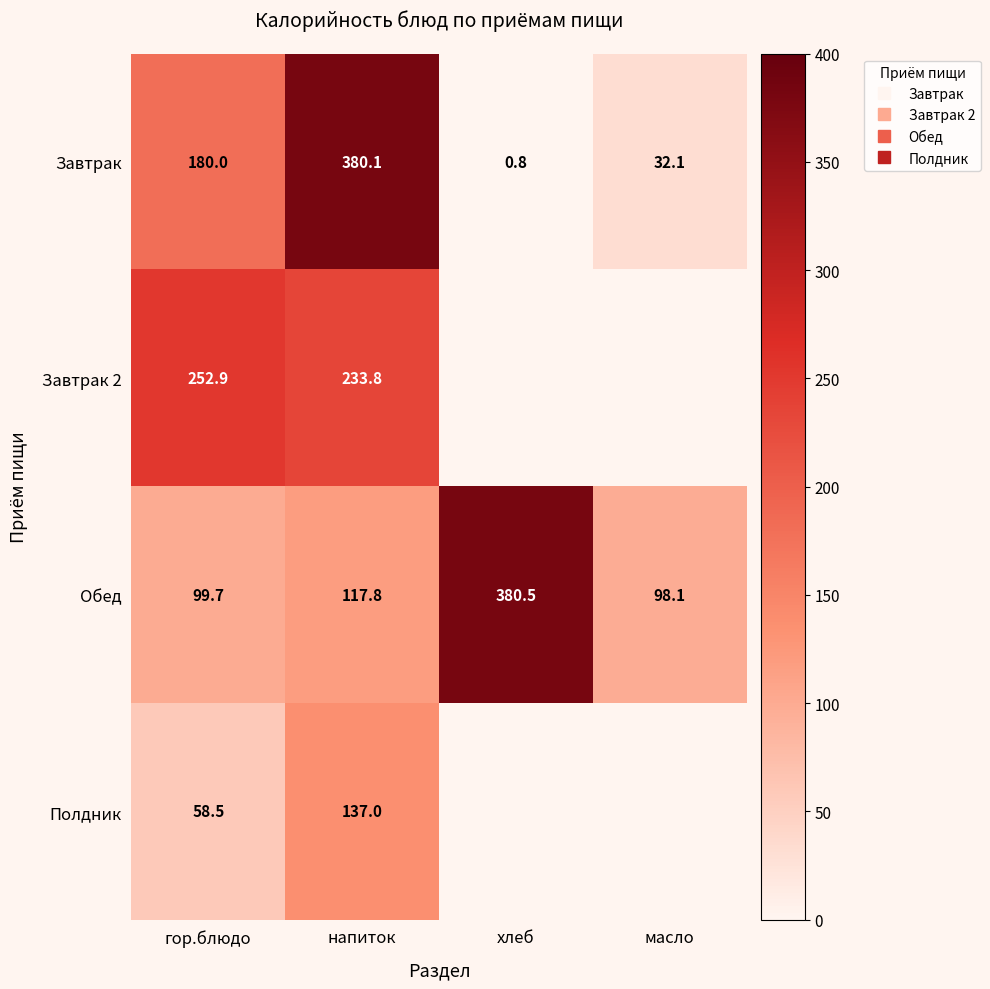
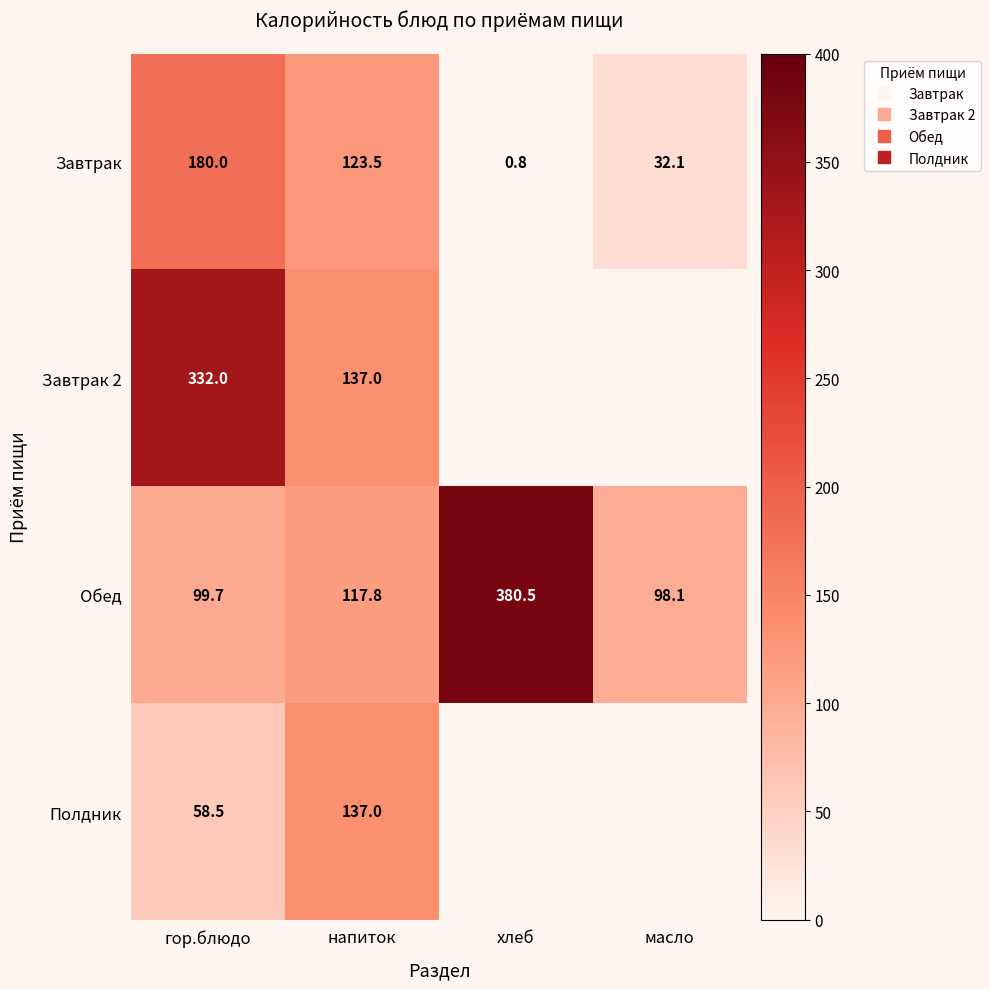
  {
    "Завтрак": {
      "гор.блюдо": 180.0,
-     "напиток": 380.1,
+     "напиток": 123.5,
      "хлеб": 0.8,
      "масло": 32.1
    },
    "Завтрак 2": {
-     "гор.блюдо": 252.9,
-     "напиток": 233.8
+     "гор.блюдо": 332.0,
+     "напиток": 137.0
    },
    "Обед": {
      "гор.блюдо": 99.7,
      "напиток": 117.8,
      "хлеб": 380.5,
      "масло": 98.1
    },
    "Полдник": {
      "гор.блюдо": 58.5,
      "напиток": 137.0
    }
  }
